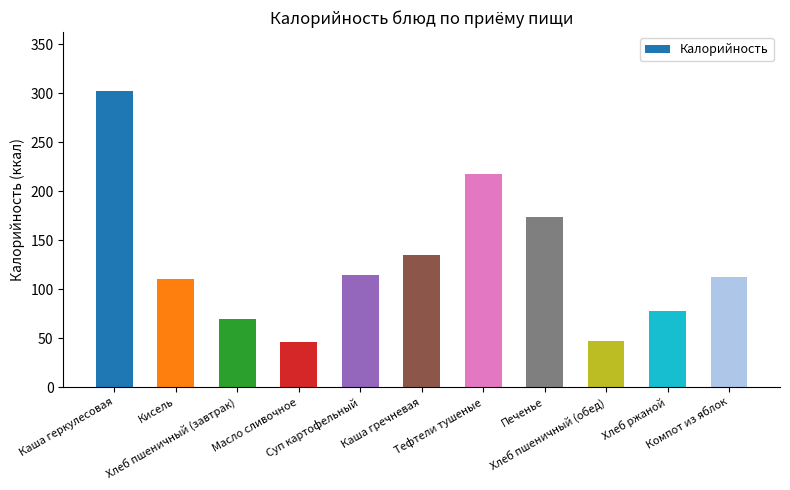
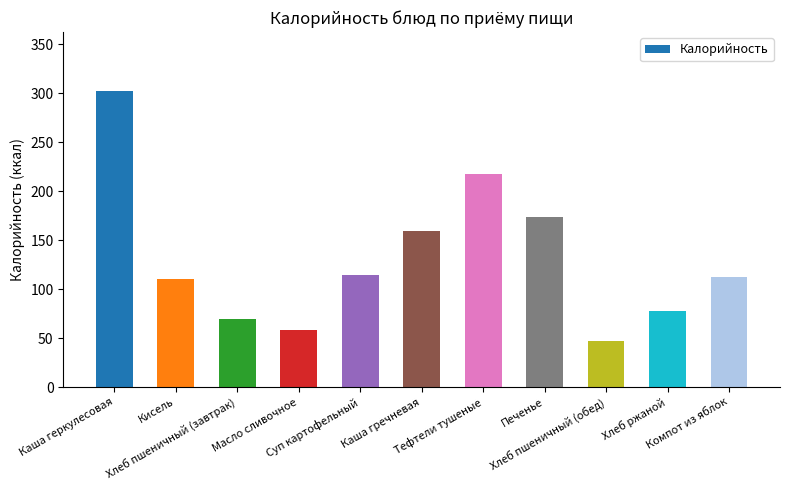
  {
    "Каша геркулесовая": 300,
    "Кисель": 110,
    "Хлеб пшеничный (завтрак)": 70,
-   "Масло сливочное": 50,
+   "Масло сливочное": 60,
    "Суп картофельный": 120,
-   "Каша гречневая": 140,
+   "Каша гречневая": 160,
    "Тефтели тушеные": 220,
    "Печенье": 170,
    "Хлеб пшеничный (обед)": 50,
    "Хлеб ржаной": 80,
    "Компот из яблок": 110
  }
